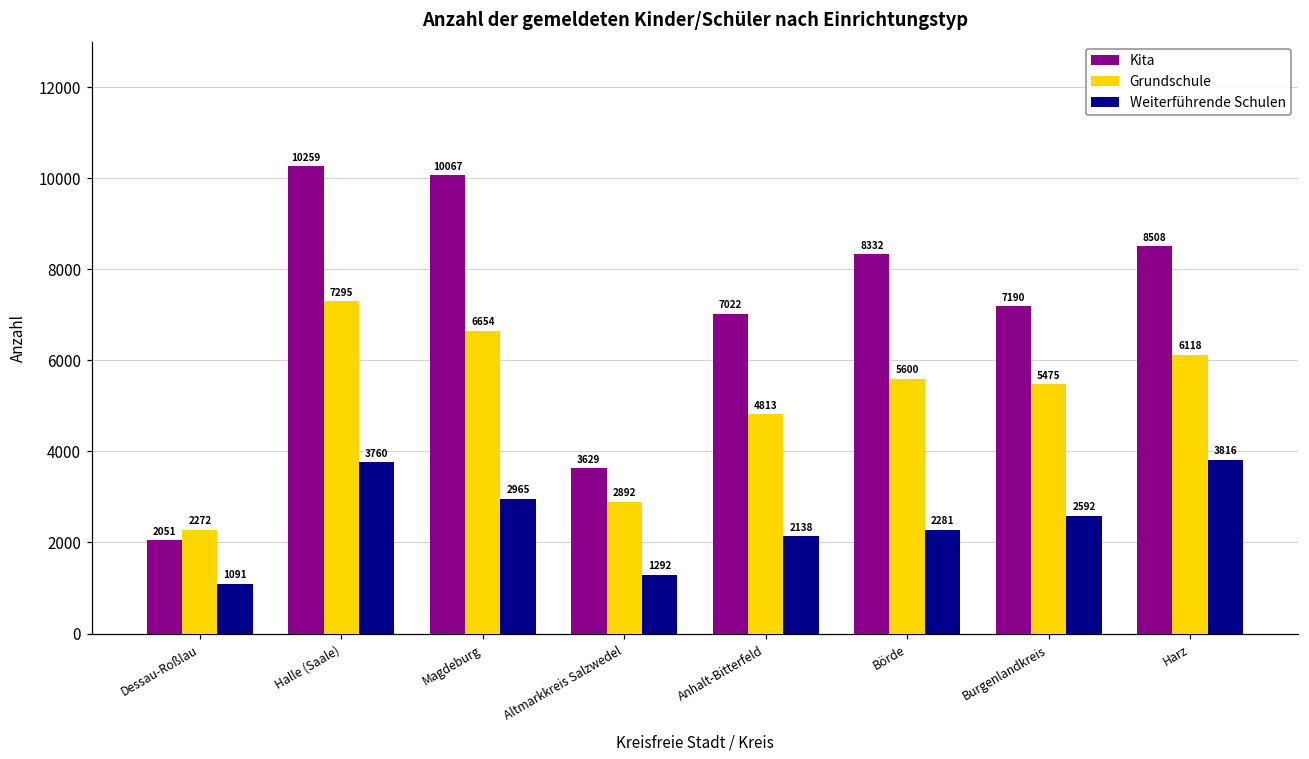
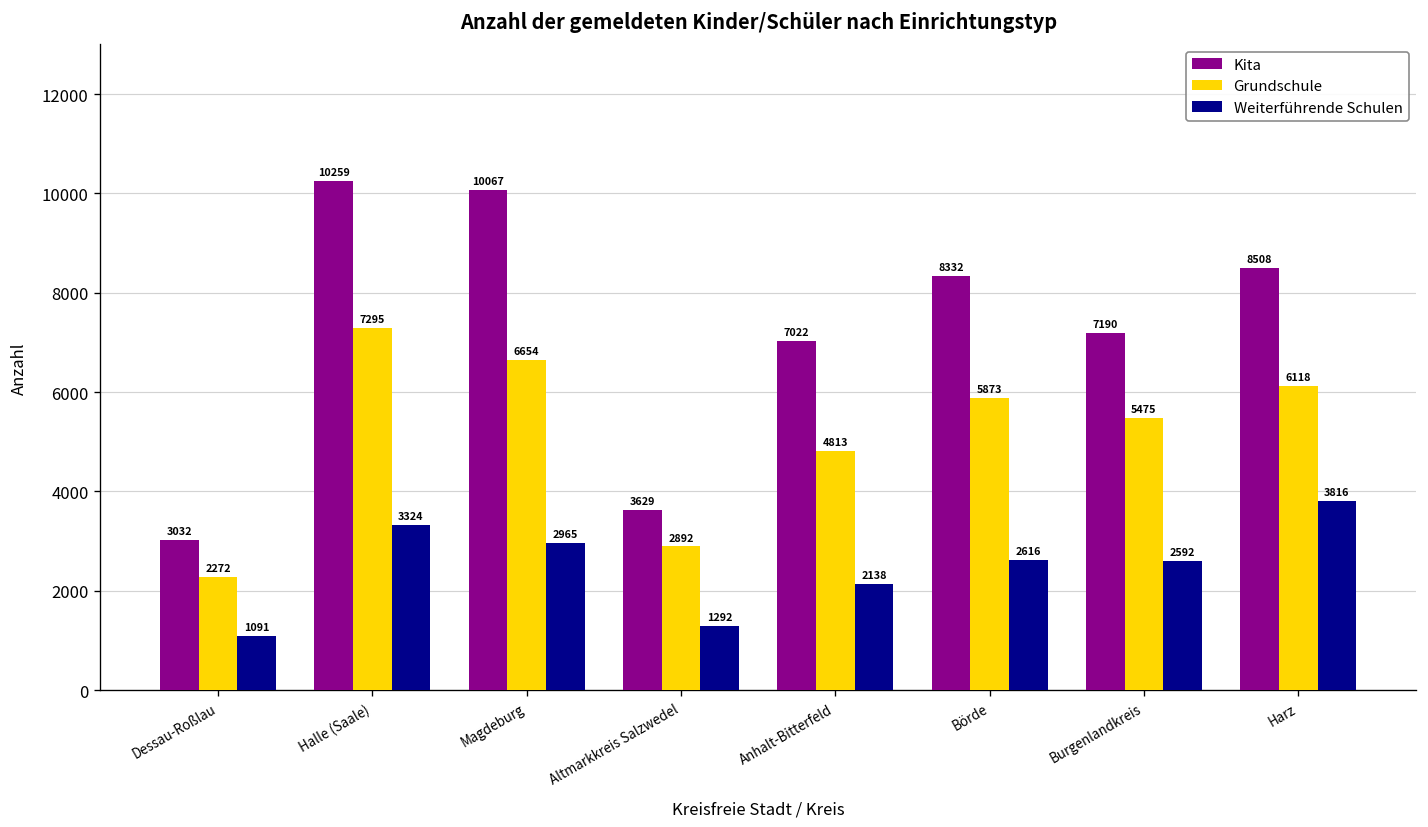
  {
    "Kita": {
-     "Dessau-Roßlau": 2051,
+     "Dessau-Roßlau": 3032,
      "Halle (Saale)": 10259,
      "Magdeburg": 10067,
      "Altmarkkreis Salzwedel": 3629,
      "Anhalt-Bitterfeld": 7022,
      "Börde": 8332,
      "Burgenlandkreis": 7190,
      "Harz": 8508
    },
    "Grundschule": {
      "Dessau-Roßlau": 2272,
      "Halle (Saale)": 7295,
      "Magdeburg": 6654,
      "Altmarkkreis Salzwedel": 2892,
      "Anhalt-Bitterfeld": 4813,
-     "Börde": 5600,
+     "Börde": 5873,
      "Burgenlandkreis": 5475,
      "Harz": 6118
    },
    "Weiterführende Schulen": {
      "Dessau-Roßlau": 1091,
-     "Halle (Saale)": 3760,
+     "Halle (Saale)": 3324,
      "Magdeburg": 2965,
      "Altmarkkreis Salzwedel": 1292,
      "Anhalt-Bitterfeld": 2138,
-     "Börde": 2281,
+     "Börde": 2616,
      "Burgenlandkreis": 2592,
      "Harz": 3816
    }
  }
